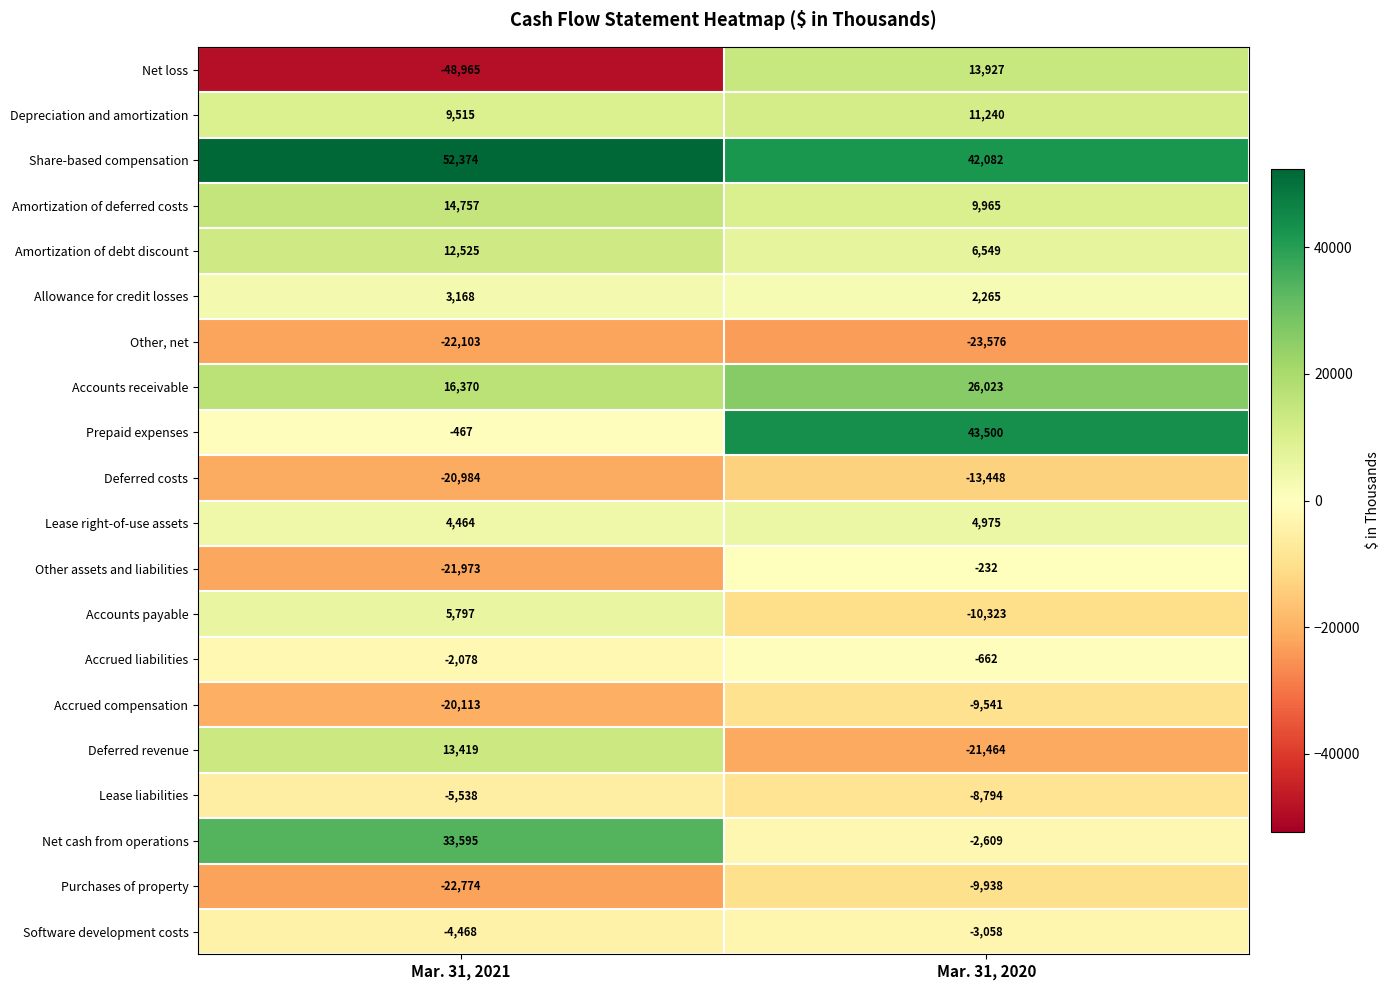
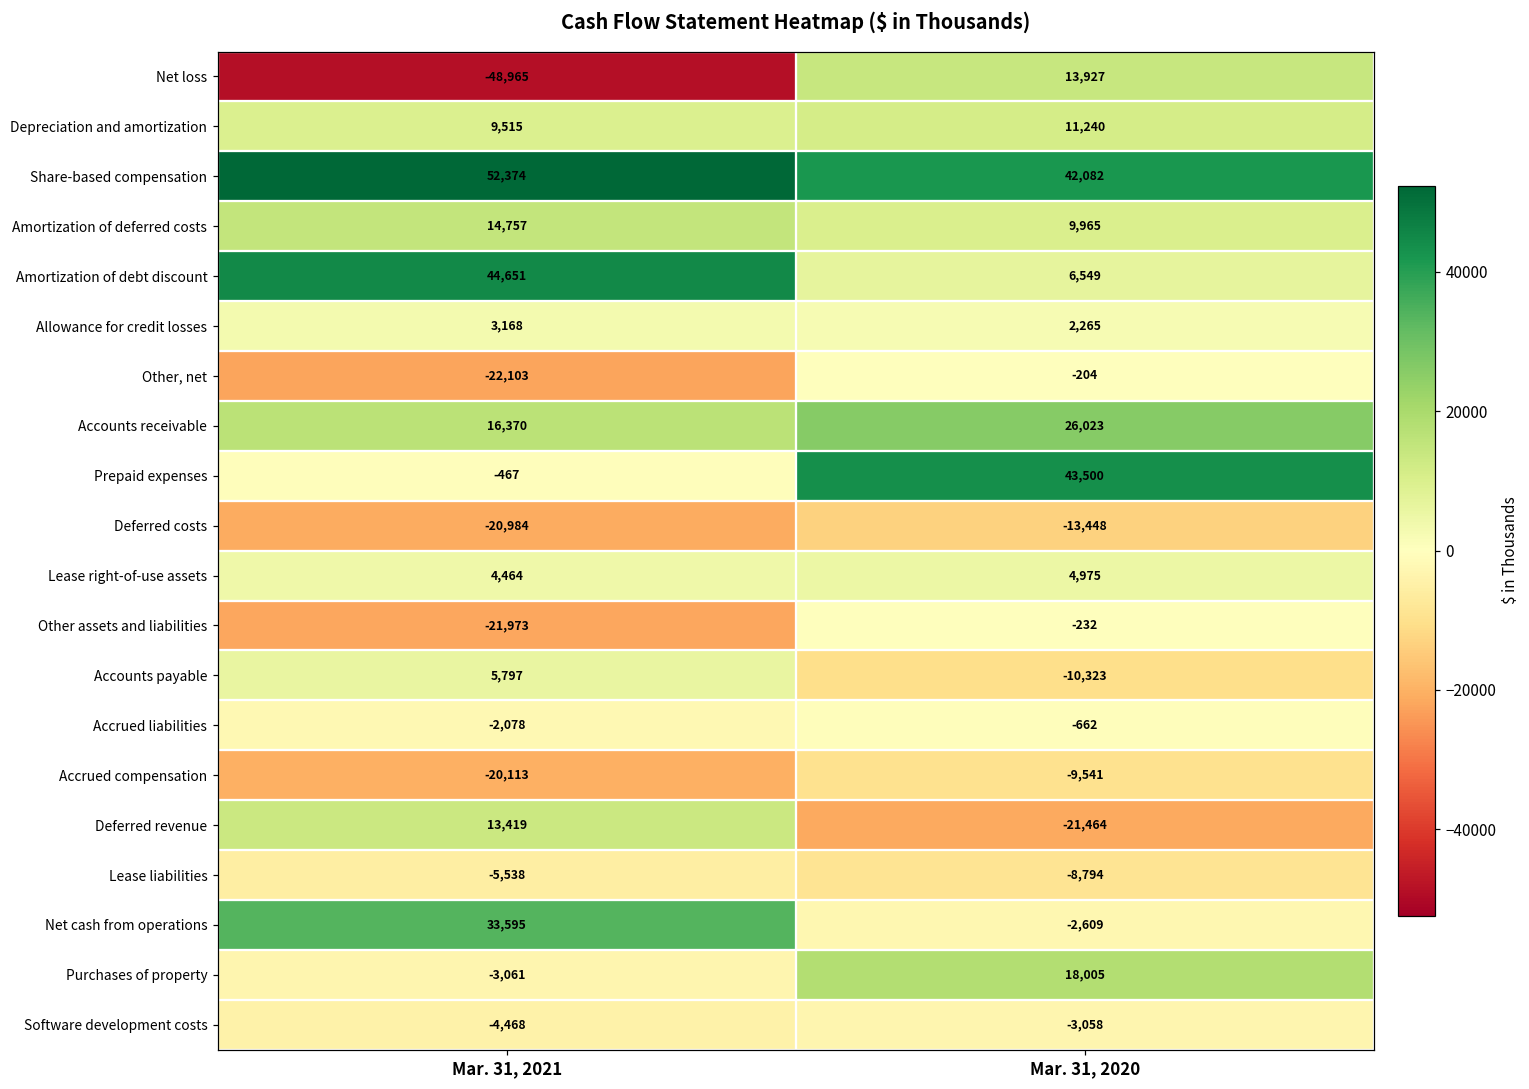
  {
    "Net loss": {
      "Mar. 31, 2021": "-48,965",
      "Mar. 31, 2020": "13,927"
    },
    "Depreciation and amortization": {
      "Mar. 31, 2021": "9,515",
      "Mar. 31, 2020": "11,240"
    },
    "Share-based compensation": {
      "Mar. 31, 2021": "52,374",
      "Mar. 31, 2020": "42,082"
    },
    "Amortization of deferred costs": {
      "Mar. 31, 2021": "14,757",
      "Mar. 31, 2020": "9,965"
    },
    "Amortization of debt discount": {
-     "Mar. 31, 2021": "12,525",
+     "Mar. 31, 2021": "44,651",
      "Mar. 31, 2020": "6,549"
    },
    "Allowance for credit losses": {
      "Mar. 31, 2021": "3,168",
      "Mar. 31, 2020": "2,265"
    },
    "Other, net": {
      "Mar. 31, 2021": "-22,103",
-     "Mar. 31, 2020": "-23,576"
+     "Mar. 31, 2020": "-204"
    },
    "Accounts receivable": {
      "Mar. 31, 2021": "16,370",
      "Mar. 31, 2020": "26,023"
    },
    "Prepaid expenses": {
      "Mar. 31, 2021": "-467",
      "Mar. 31, 2020": "43,500"
    },
    "Deferred costs": {
      "Mar. 31, 2021": "-20,984",
      "Mar. 31, 2020": "-13,448"
    },
    "Lease right-of-use assets": {
      "Mar. 31, 2021": "4,464",
      "Mar. 31, 2020": "4,975"
    },
    "Other assets and liabilities": {
      "Mar. 31, 2021": "-21,973",
      "Mar. 31, 2020": "-232"
    },
    "Accounts payable": {
      "Mar. 31, 2021": "5,797",
      "Mar. 31, 2020": "-10,323"
    },
    "Accrued liabilities": {
      "Mar. 31, 2021": "-2,078",
      "Mar. 31, 2020": "-662"
    },
    "Accrued compensation": {
      "Mar. 31, 2021": "-20,113",
      "Mar. 31, 2020": "-9,541"
    },
    "Deferred revenue": {
      "Mar. 31, 2021": "13,419",
      "Mar. 31, 2020": "-21,464"
    },
    "Lease liabilities": {
      "Mar. 31, 2021": "-5,538",
      "Mar. 31, 2020": "-8,794"
    },
    "Net cash from operations": {
      "Mar. 31, 2021": "33,595",
      "Mar. 31, 2020": "-2,609"
    },
    "Purchases of property": {
-     "Mar. 31, 2021": "-22,774",
-     "Mar. 31, 2020": "-9,938"
+     "Mar. 31, 2021": "-3,061",
+     "Mar. 31, 2020": "18,005"
    },
    "Software development costs": {
      "Mar. 31, 2021": "-4,468",
      "Mar. 31, 2020": "-3,058"
    }
  }
